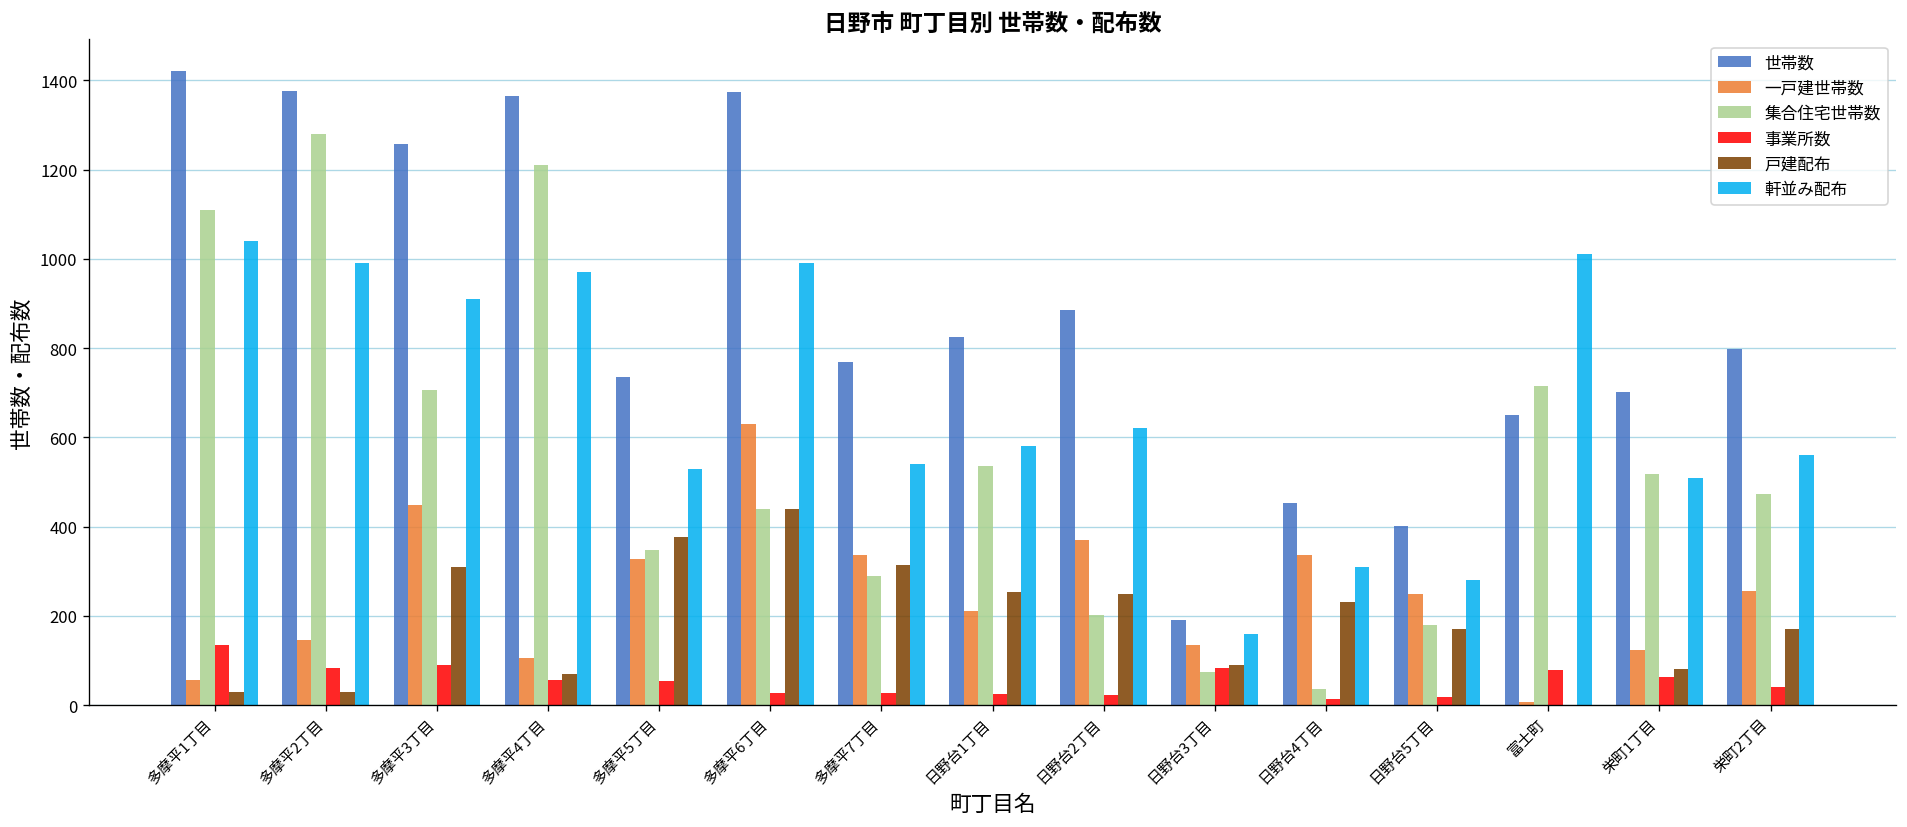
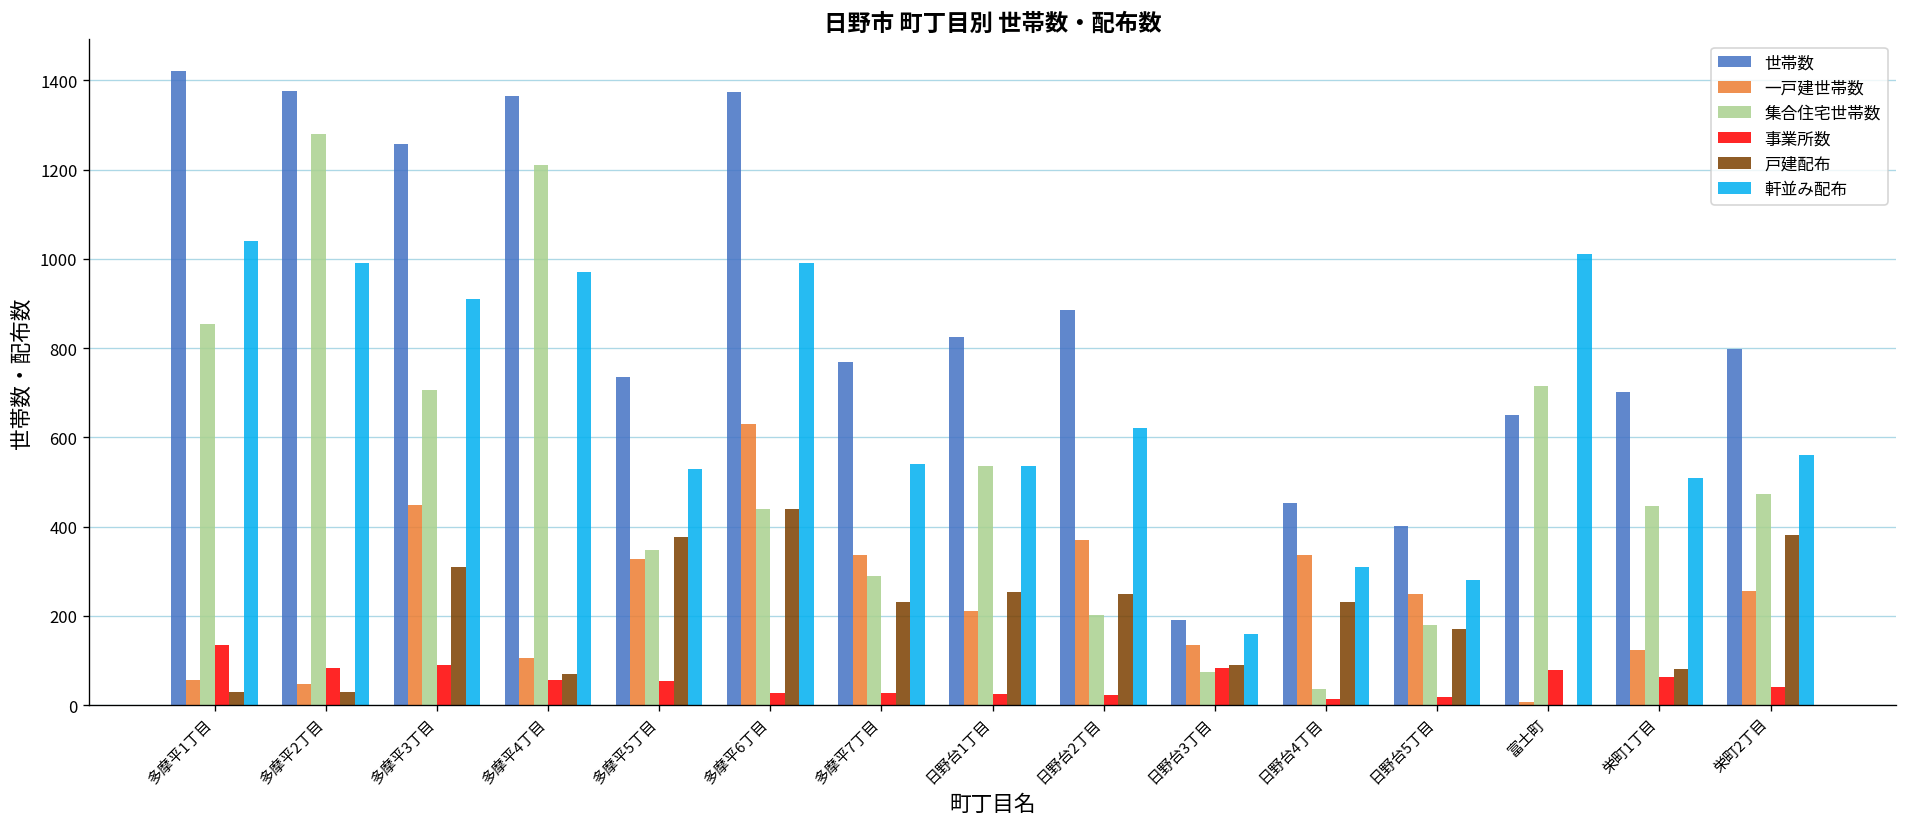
  {
    "世帯数": {
      "多摩平1丁目": 1420,
      "多摩平2丁目": 1380,
      "多摩平3丁目": 1260,
      "多摩平4丁目": 1360,
      "多摩平5丁目": 740,
      "多摩平6丁目": 1370,
      "多摩平7丁目": 770,
      "日野台1丁目": 820,
      "日野台2丁目": 890,
      "日野台3丁目": 190,
      "日野台4丁目": 450,
      "日野台5丁目": 400,
      "富士町": 650,
      "栄町1丁目": 700,
      "栄町2丁目": 800
    },
    "一戸建世帯数": {
      "多摩平1丁目": 60,
-     "多摩平2丁目": 150,
+     "多摩平2丁目": 50,
      "多摩平3丁目": 450,
      "多摩平4丁目": 110,
      "多摩平5丁目": 330,
      "多摩平6丁目": 630,
      "多摩平7丁目": 340,
      "日野台1丁目": 210,
      "日野台2丁目": 370,
      "日野台3丁目": 140,
      "日野台4丁目": 340,
      "日野台5丁目": 250,
      "富士町": 10,
      "栄町1丁目": 120,
      "栄町2丁目": 260
    },
    "集合住宅世帯数": {
-     "多摩平1丁目": 1110,
+     "多摩平1丁目": 850,
      "多摩平2丁目": 1280,
      "多摩平3丁目": 710,
      "多摩平4丁目": 1210,
      "多摩平5丁目": 350,
      "多摩平6丁目": 440,
      "多摩平7丁目": 290,
      "日野台1丁目": 540,
      "日野台2丁目": 200,
      "日野台3丁目": 70,
      "日野台4丁目": 40,
      "日野台5丁目": 180,
      "富士町": 720,
-     "栄町1丁目": 520,
+     "栄町1丁目": 450,
      "栄町2丁目": 470
    },
    "事業所数": {
      "多摩平1丁目": 130,
      "多摩平2丁目": 80,
      "多摩平3丁目": 90,
      "多摩平4丁目": 60,
      "多摩平5丁目": 60,
      "多摩平6丁目": 30,
      "多摩平7丁目": 30,
      "日野台1丁目": 30,
      "日野台2丁目": 20,
      "日野台3丁目": 80,
      "日野台4丁目": 10,
      "日野台5丁目": 20,
      "富士町": 80,
      "栄町1丁目": 60,
      "栄町2丁目": 40
    },
    "戸建配布": {
      "多摩平1丁目": 30,
      "多摩平2丁目": 30,
      "多摩平3丁目": 310,
      "多摩平4丁目": 70,
      "多摩平5丁目": 380,
      "多摩平6丁目": 440,
-     "多摩平7丁目": 310,
+     "多摩平7丁目": 230,
      "日野台1丁目": 250,
      "日野台2丁目": 250,
      "日野台3丁目": 90,
      "日野台4丁目": 230,
      "日野台5丁目": 170,
      "富士町": 0,
      "栄町1丁目": 80,
-     "栄町2丁目": 170
+     "栄町2丁目": 380
    },
    "軒並み配布": {
      "多摩平1丁目": 1040,
      "多摩平2丁目": 990,
      "多摩平3丁目": 910,
      "多摩平4丁目": 970,
      "多摩平5丁目": 530,
      "多摩平6丁目": 990,
      "多摩平7丁目": 540,
-     "日野台1丁目": 580,
+     "日野台1丁目": 540,
      "日野台2丁目": 620,
      "日野台3丁目": 160,
      "日野台4丁目": 310,
      "日野台5丁目": 280,
      "富士町": 1010,
      "栄町1丁目": 510,
      "栄町2丁目": 560
    }
  }
